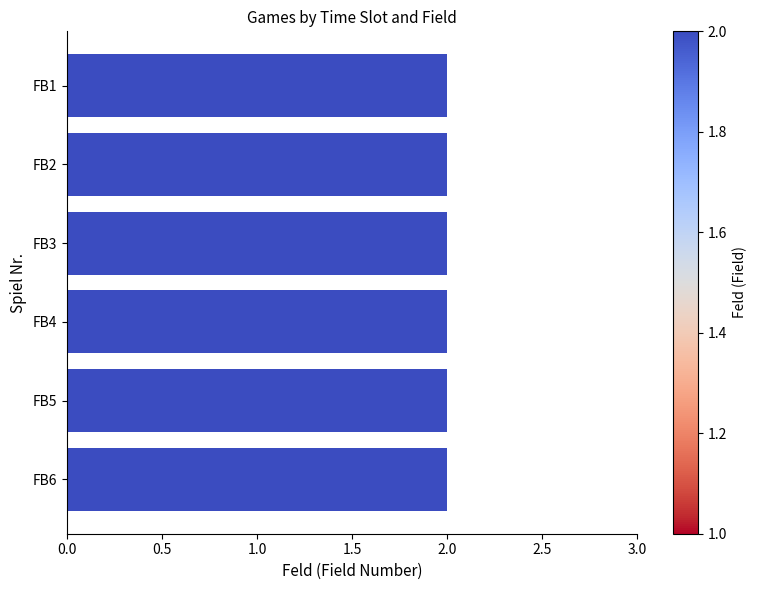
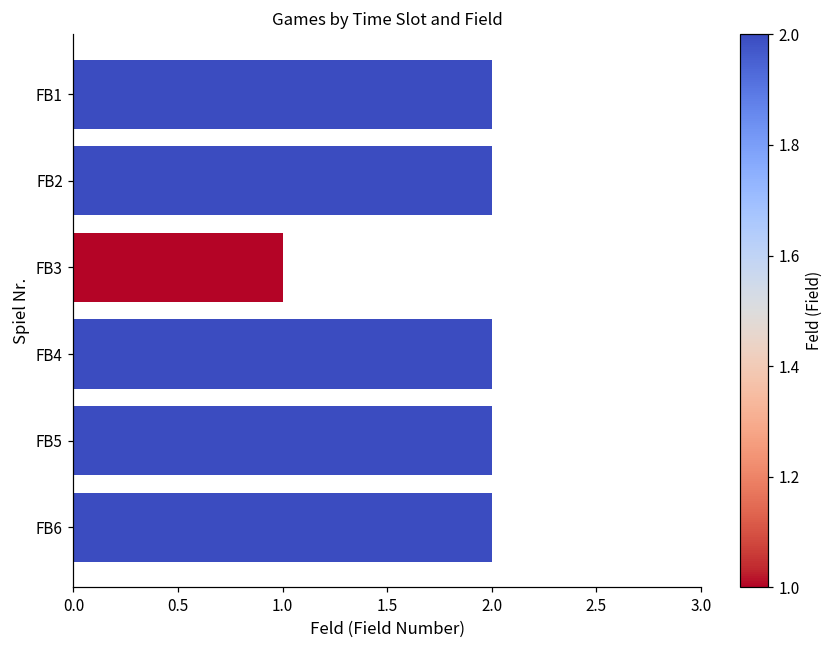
  {
    "FB1": 2,
    "FB2": 2,
-   "FB3": 2,
+   "FB3": 1,
    "FB4": 2,
    "FB5": 2,
    "FB6": 2
  }
